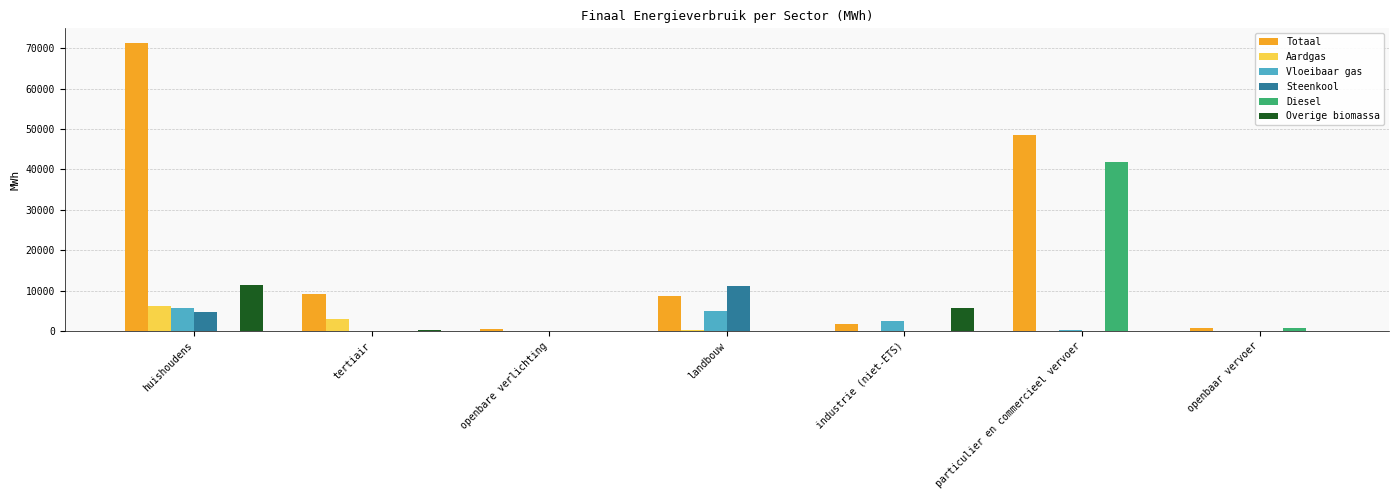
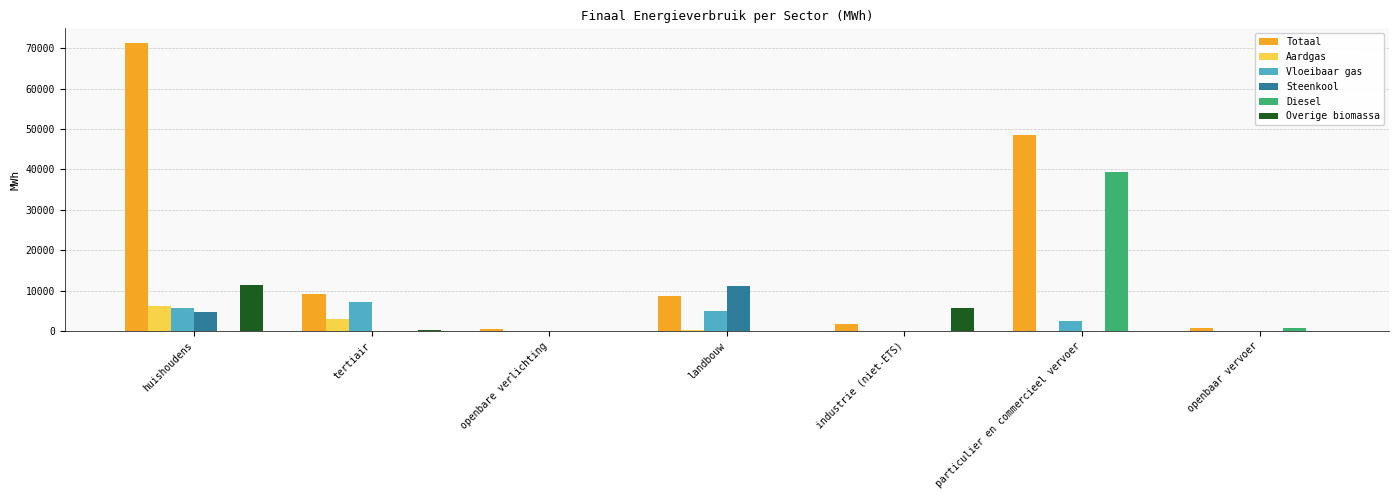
  {
    "Vloeibaar gas": {
      "huishoudens": 6000,
-     "tertiair": 0,
+     "tertiair": 7000,
      "openbare verlichting": 0,
      "landbouw": 5000,
-     "industrie (niet-ETS)": 2000,
-     "particulier en commercieel vervoer": 0,
+     "industrie (niet-ETS)": 0,
+     "particulier en commercieel vervoer": 3000,
      "openbaar vervoer": 0
    },
    "Steenkool": {
      "huishoudens": 5000,
      "tertiair": 0,
      "openbare verlichting": 0,
      "landbouw": 11000,
      "particulier en commercieel vervoer": 0,
      "openbaar vervoer": 0
    },
    "Diesel": {
      "huishoudens": 0,
      "tertiair": 0,
      "openbare verlichting": 0,
      "landbouw": 0,
      "industrie (niet-ETS)": 0,
-     "particulier en commercieel vervoer": 42000,
+     "particulier en commercieel vervoer": 39000,
      "openbaar vervoer": 1000
    },
    "Overige biomassa": {
      "huishoudens": 11000,
      "openbare verlichting": 0,
      "landbouw": 0,
      "industrie (niet-ETS)": 6000,
      "particulier en commercieel vervoer": 0,
      "openbaar vervoer": 0
    }
  }
